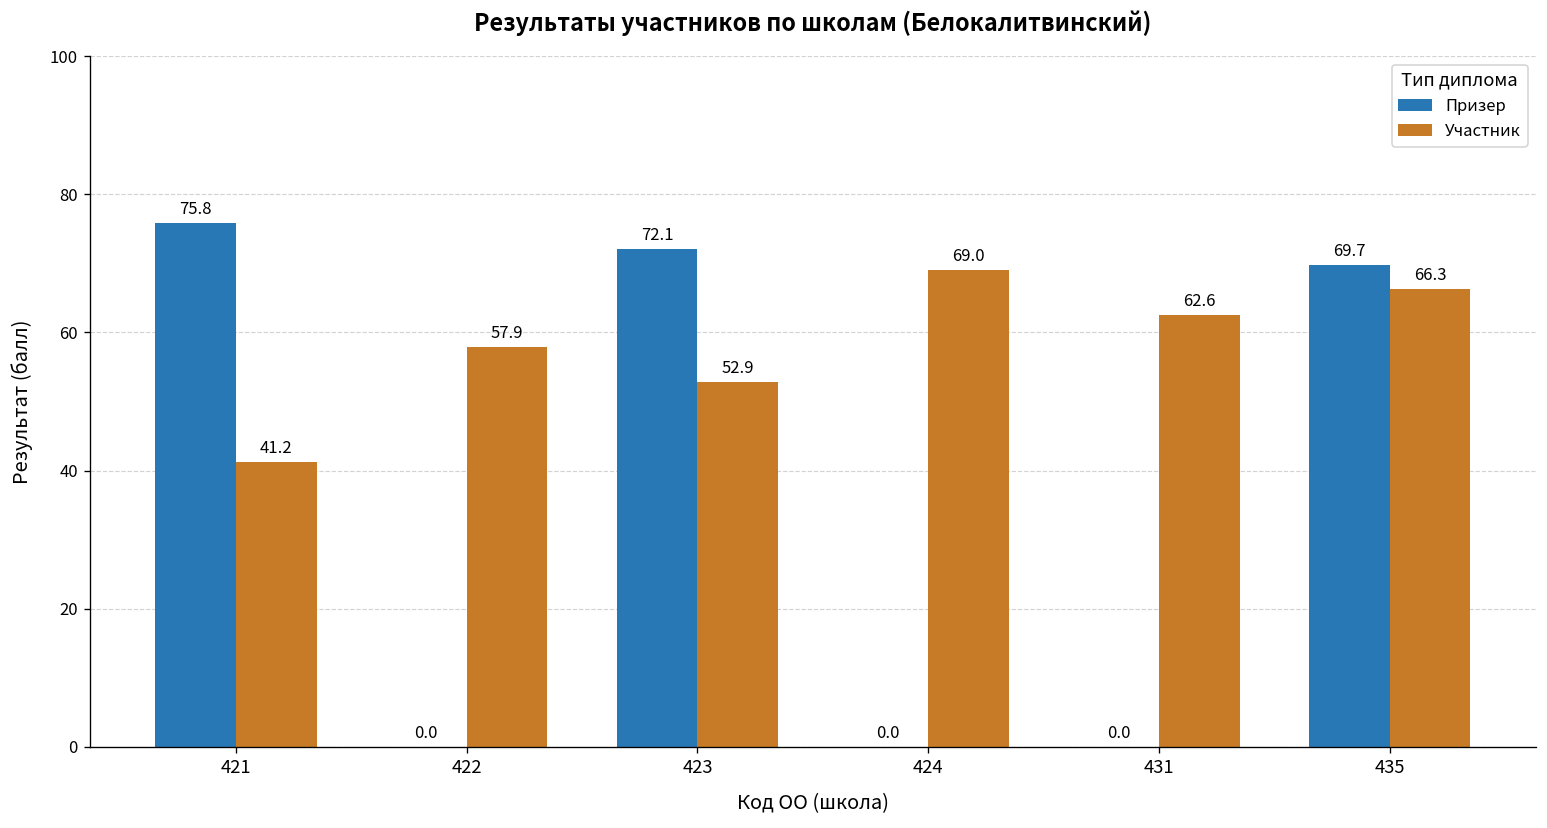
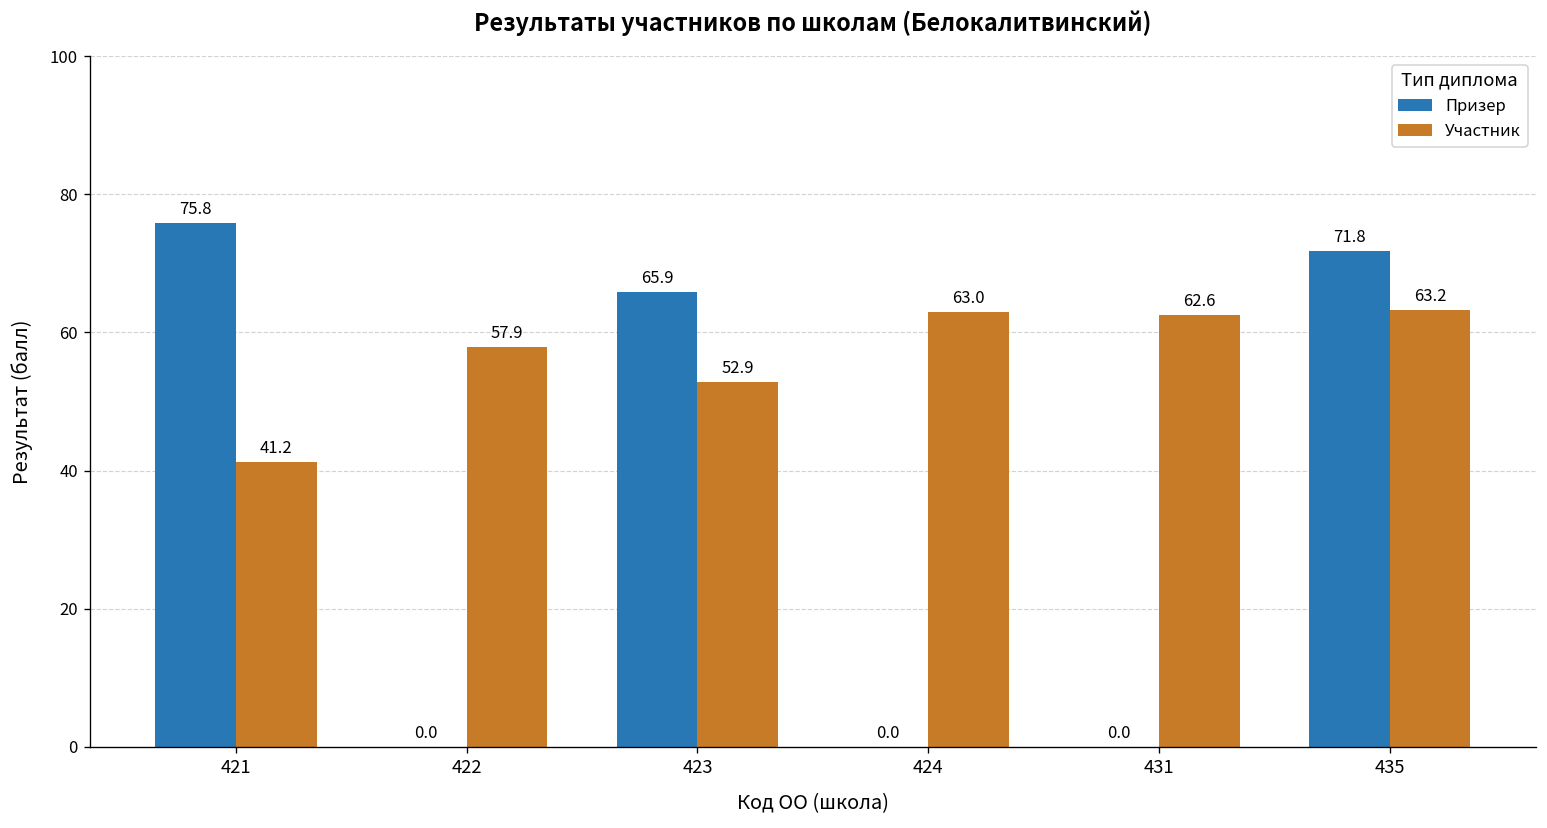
  {
    "Призер": {
      "421": 75.8,
      "422": 0.0,
-     "423": 72.1,
+     "423": 65.9,
      "424": 0.0,
      "431": 0.0,
-     "435": 69.7
+     "435": 71.8
    },
    "Участник": {
      "421": 41.2,
      "422": 57.9,
      "423": 52.9,
-     "424": 69.0,
+     "424": 63.0,
      "431": 62.6,
-     "435": 66.3
+     "435": 63.2
    }
  }
